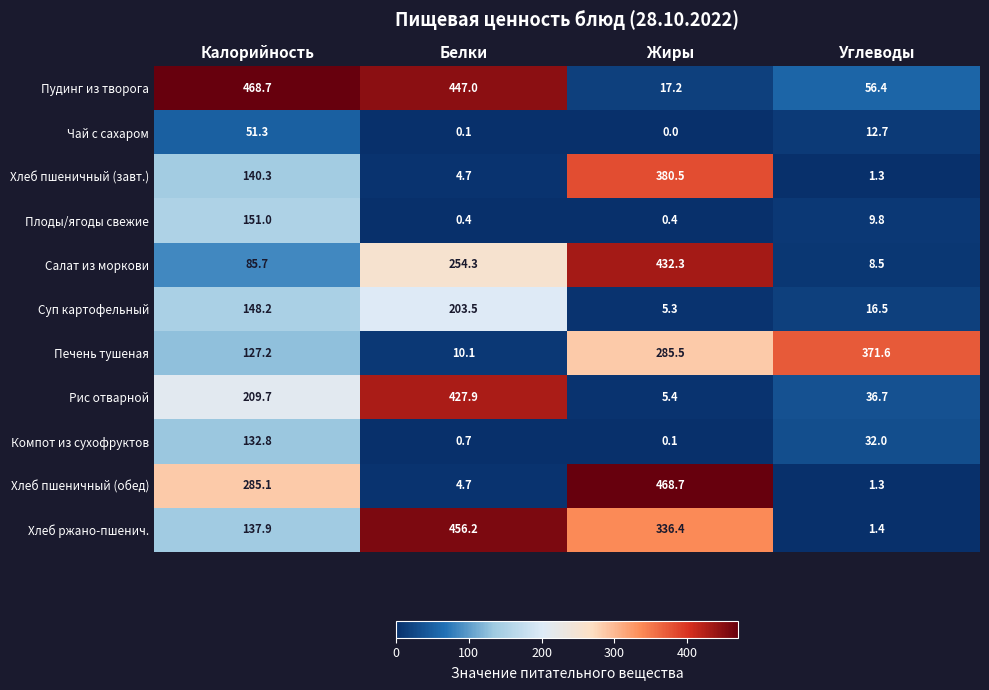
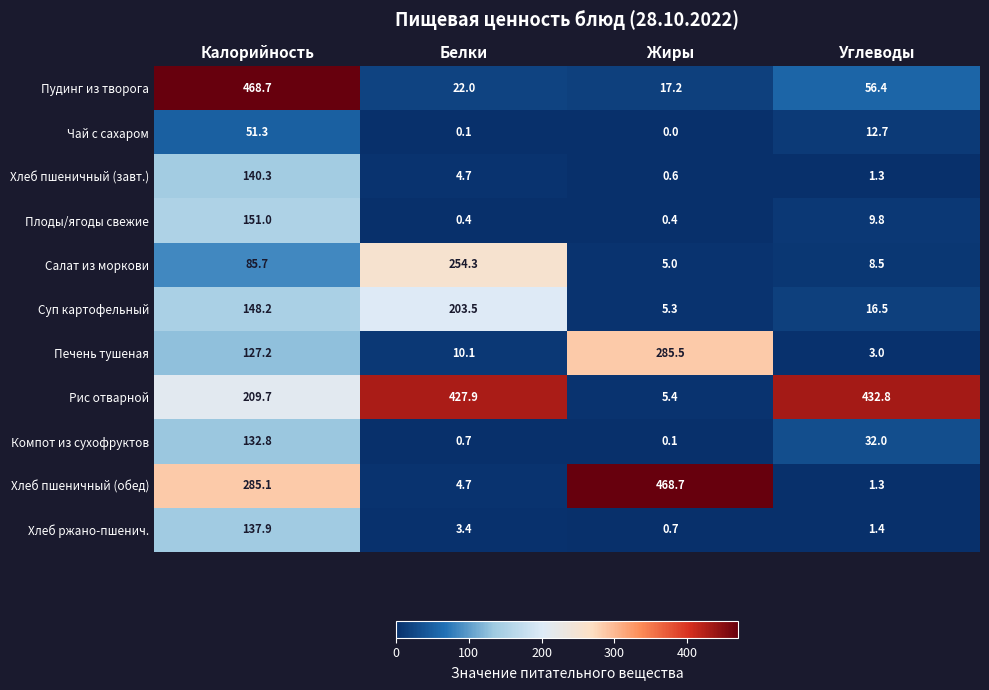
  {
    "Пудинг из творога": {
      "Калорийность": 468.7,
-     "Белки": 447.0,
+     "Белки": 22.0,
      "Жиры": 17.2,
      "Углеводы": 56.4
    },
    "Чай с сахаром": {
      "Калорийность": 51.3,
      "Белки": 0.1,
      "Жиры": 0.0,
      "Углеводы": 12.7
    },
    "Хлеб пшеничный (завт.)": {
      "Калорийность": 140.3,
      "Белки": 4.7,
-     "Жиры": 380.5,
+     "Жиры": 0.6,
      "Углеводы": 1.3
    },
    "Плоды/ягоды свежие": {
      "Калорийность": 151.0,
      "Белки": 0.4,
      "Жиры": 0.4,
      "Углеводы": 9.8
    },
    "Салат из моркови": {
      "Калорийность": 85.7,
      "Белки": 254.3,
-     "Жиры": 432.3,
+     "Жиры": 5.0,
      "Углеводы": 8.5
    },
    "Суп картофельный": {
      "Калорийность": 148.2,
      "Белки": 203.5,
      "Жиры": 5.3,
      "Углеводы": 16.5
    },
    "Печень тушеная": {
      "Калорийность": 127.2,
      "Белки": 10.1,
      "Жиры": 285.5,
-     "Углеводы": 371.6
+     "Углеводы": 3.0
    },
    "Рис отварной": {
      "Калорийность": 209.7,
      "Белки": 427.9,
      "Жиры": 5.4,
-     "Углеводы": 36.7
+     "Углеводы": 432.8
    },
    "Компот из сухофруктов": {
      "Калорийность": 132.8,
      "Белки": 0.7,
      "Жиры": 0.1,
      "Углеводы": 32.0
    },
    "Хлеб пшеничный (обед)": {
      "Калорийность": 285.1,
      "Белки": 4.7,
      "Жиры": 468.7,
      "Углеводы": 1.3
    },
    "Хлеб ржано-пшенич.": {
      "Калорийность": 137.9,
-     "Белки": 456.2,
-     "Жиры": 336.4,
+     "Белки": 3.4,
+     "Жиры": 0.7,
      "Углеводы": 1.4
    }
  }
